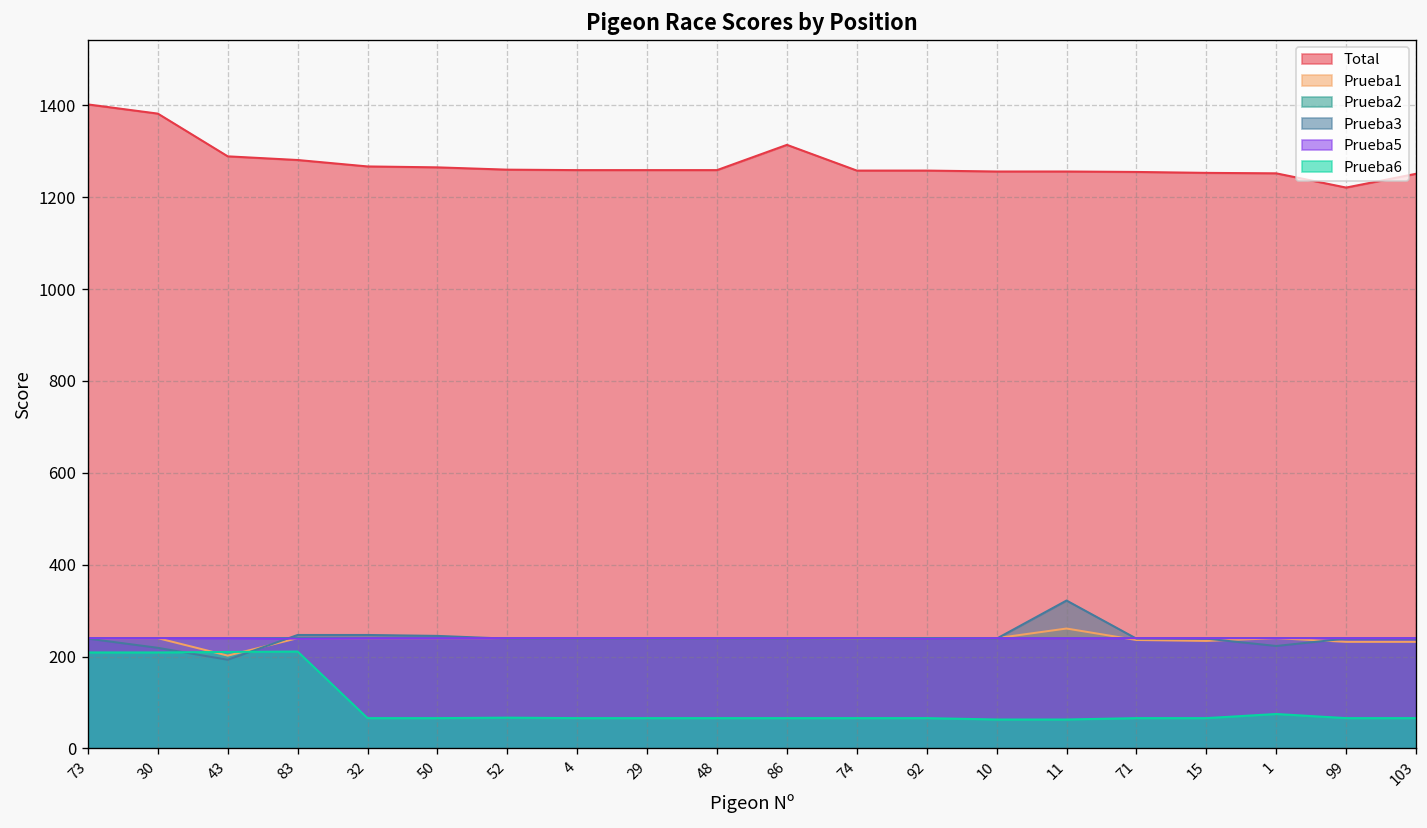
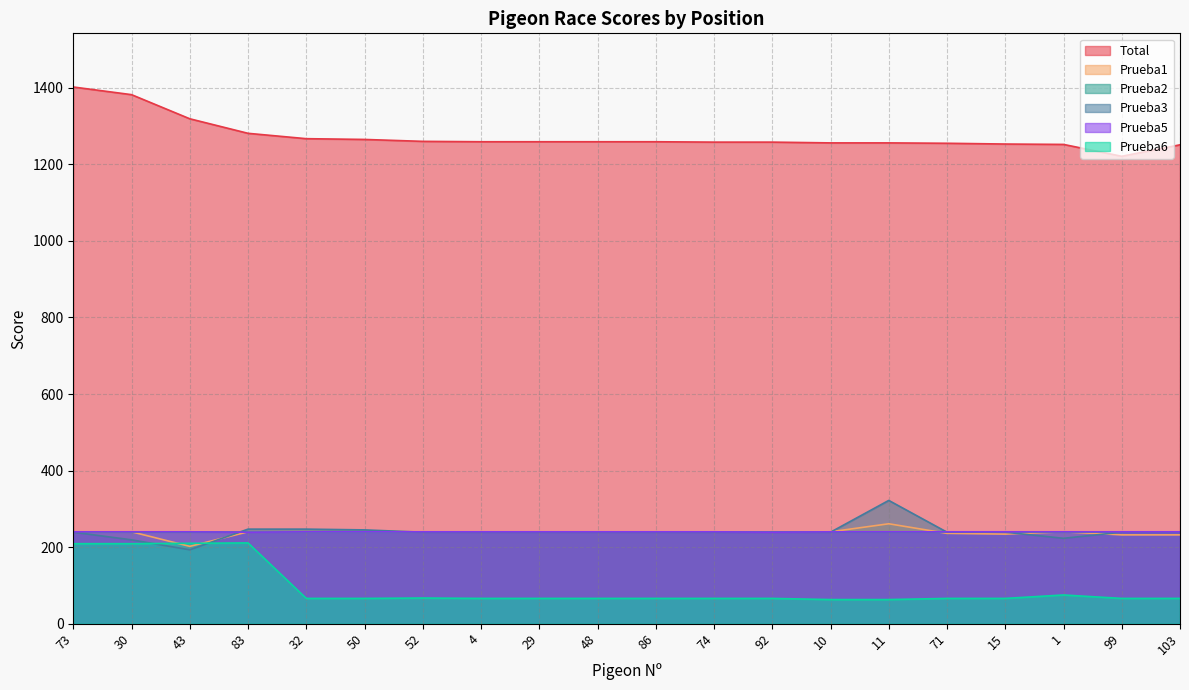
  {
    "Total": {
      "73": 1400,
      "30": 1380,
-     "43": 1290,
+     "43": 1320,
      "83": 1280,
      "32": 1270,
      "50": 1270,
      "52": 1260,
      "4": 1260,
      "29": 1260,
      "48": 1260,
-     "86": 1310,
+     "86": 1260,
      "74": 1260,
      "92": 1260,
      "10": 1260,
      "11": 1260,
      "71": 1260,
      "15": 1250,
      "1": 1250,
      "103": 1250
    },
    "Prueba1": {
      "43": 200,
      "11": 260,
      "99": 230,
      "103": 230
    },
    "Prueba5": {
      "43": 240,
      "11": 240
    },
    "Prueba3": {
      "30": 220,
      "43": 190,
      "83": 250,
      "32": 250,
      "11": 320,
      "1": 220
    },
    "Prueba6": {
      "73": 210,
      "30": 210,
      "43": 210,
      "83": 210,
      "32": 70,
      "50": 70,
      "52": 70,
      "4": 70,
      "29": 70,
      "48": 70,
      "86": 70,
      "74": 70,
      "92": 70,
      "10": 60,
      "11": 60,
      "71": 70,
      "15": 70,
      "1": 80,
      "99": 70,
      "103": 70
    }
  }
